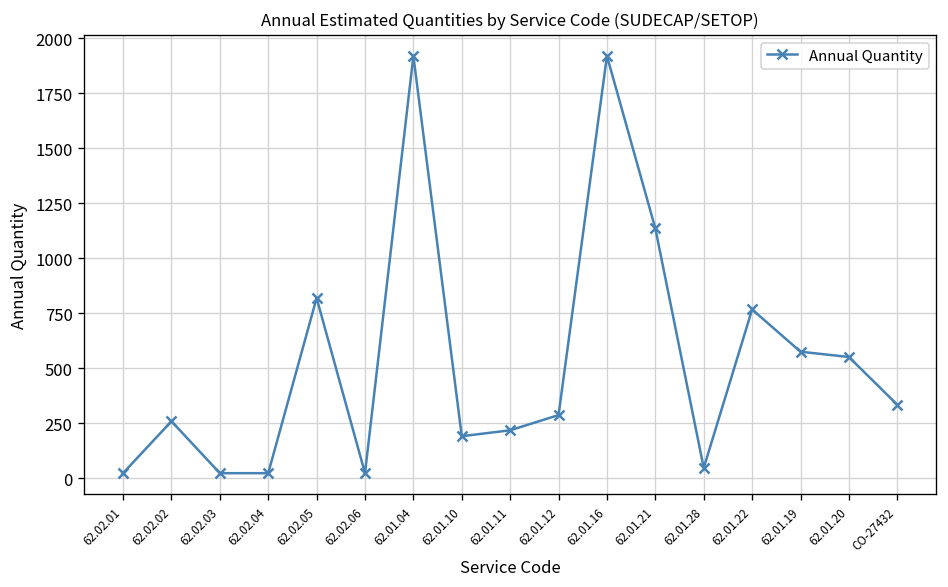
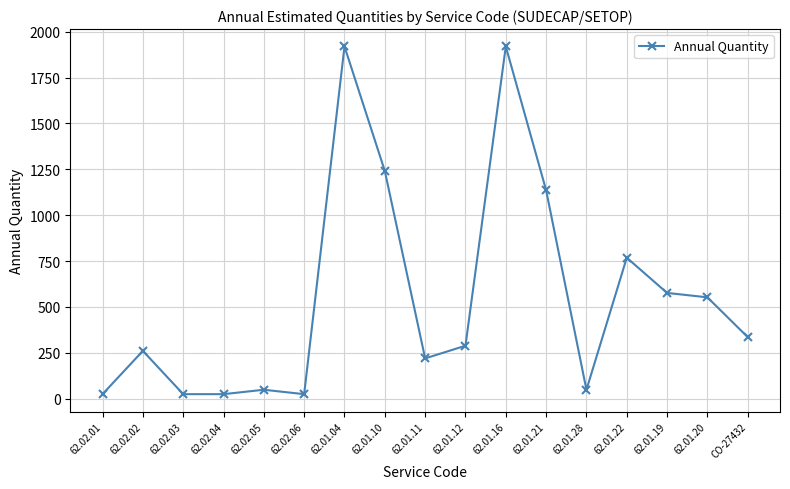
  {
    "62.02.01": 20,
    "62.02.02": 260,
    "62.02.03": 20,
    "62.02.04": 20,
-   "62.02.05": 820,
+   "62.02.05": 50,
    "62.02.06": 20,
    "62.01.04": 1920,
-   "62.01.10": 190,
+   "62.01.10": 1240,
    "62.01.11": 220,
    "62.01.12": 290,
    "62.01.16": 1920,
    "62.01.21": 1140,
    "62.01.28": 50,
    "62.01.22": 770,
    "62.01.19": 580,
    "62.01.20": 550,
    "CO-27432": 340
  }
